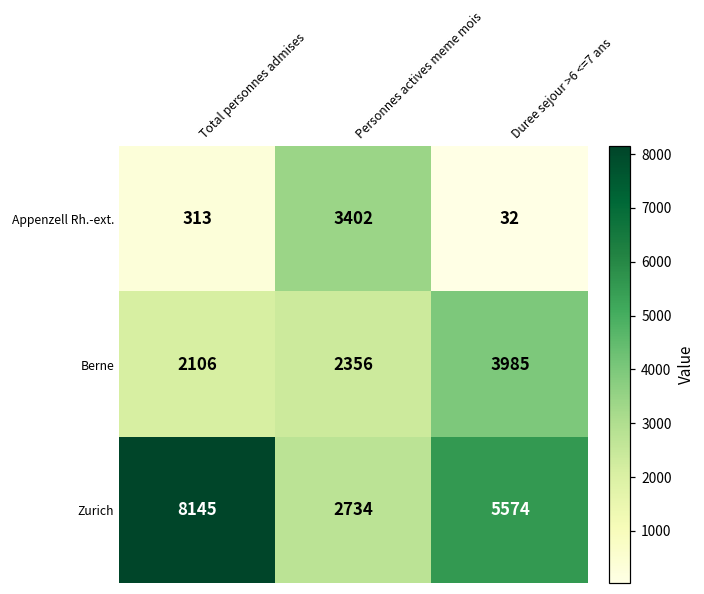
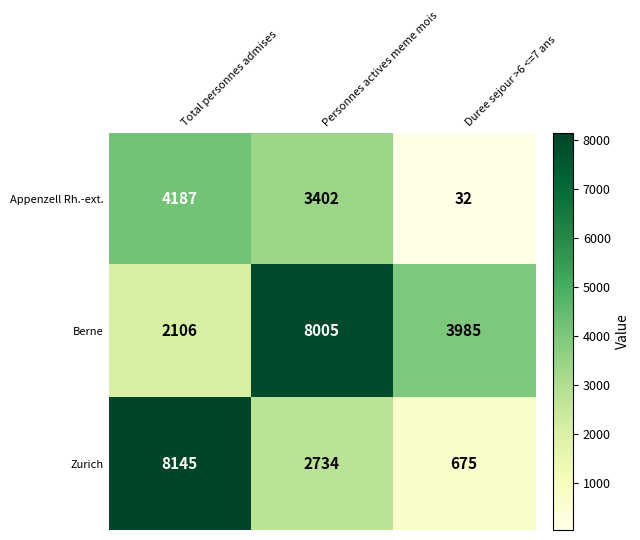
  {
    "Appenzell Rh.-ext.": {
-     "Total personnes admises": 313,
+     "Total personnes admises": 4187,
      "Personnes actives meme mois": 3402,
      "Duree sejour >6 <=7 ans": 32
    },
    "Berne": {
      "Total personnes admises": 2106,
-     "Personnes actives meme mois": 2356,
+     "Personnes actives meme mois": 8005,
      "Duree sejour >6 <=7 ans": 3985
    },
    "Zurich": {
      "Total personnes admises": 8145,
      "Personnes actives meme mois": 2734,
-     "Duree sejour >6 <=7 ans": 5574
+     "Duree sejour >6 <=7 ans": 675
    }
  }
